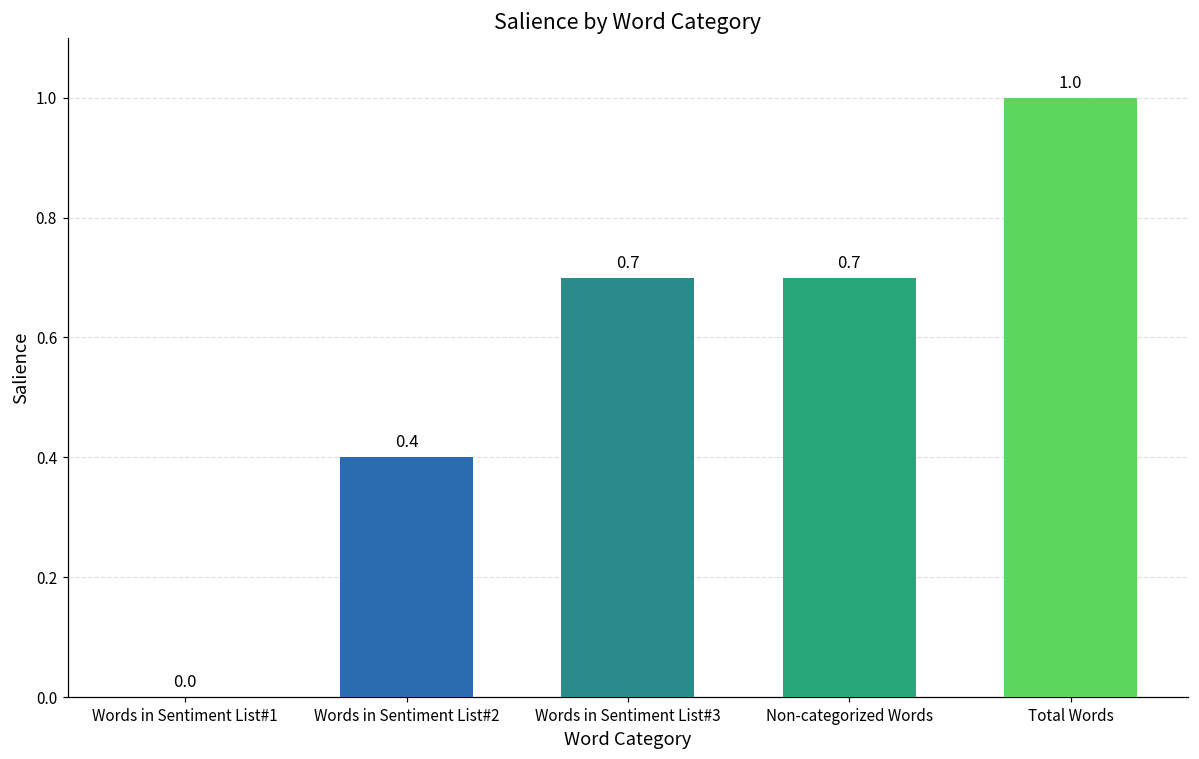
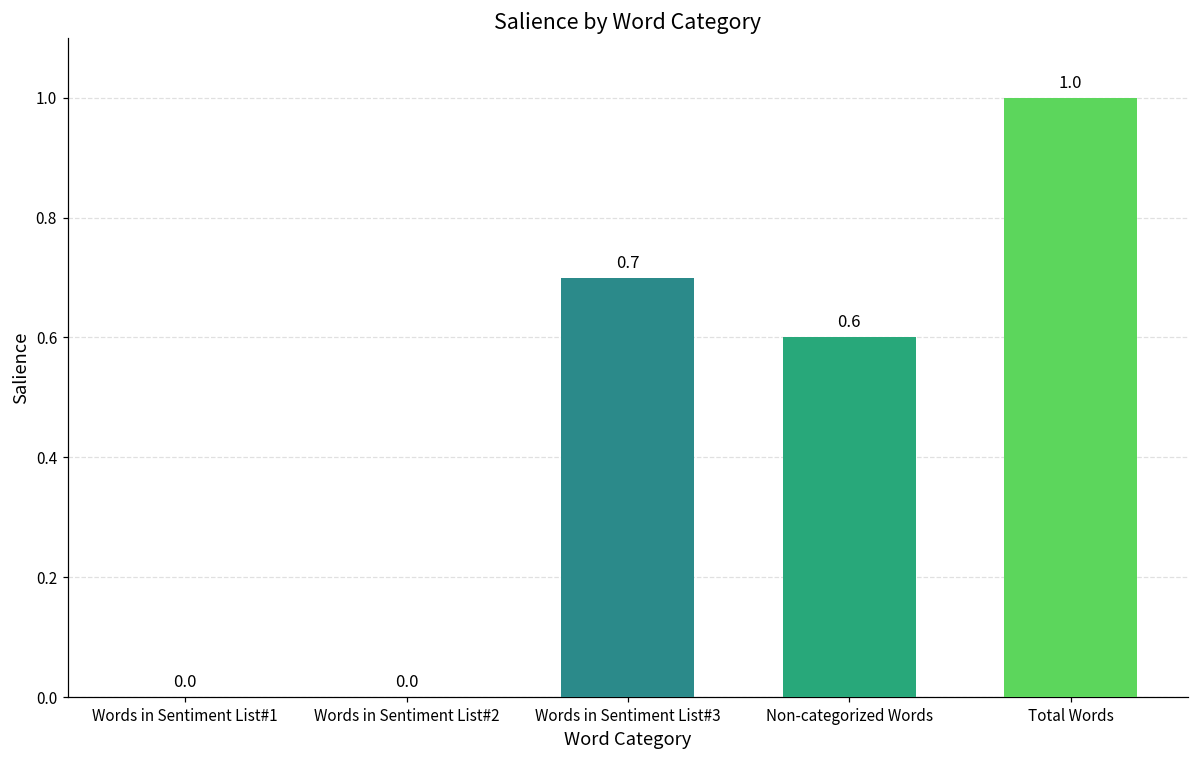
  {
    "Words in Sentiment List#1": 0.0,
-   "Words in Sentiment List#2": 0.4,
+   "Words in Sentiment List#2": 0.0,
    "Words in Sentiment List#3": 0.7,
-   "Non-categorized Words": 0.7,
+   "Non-categorized Words": 0.6,
    "Total Words": 1.0
  }
